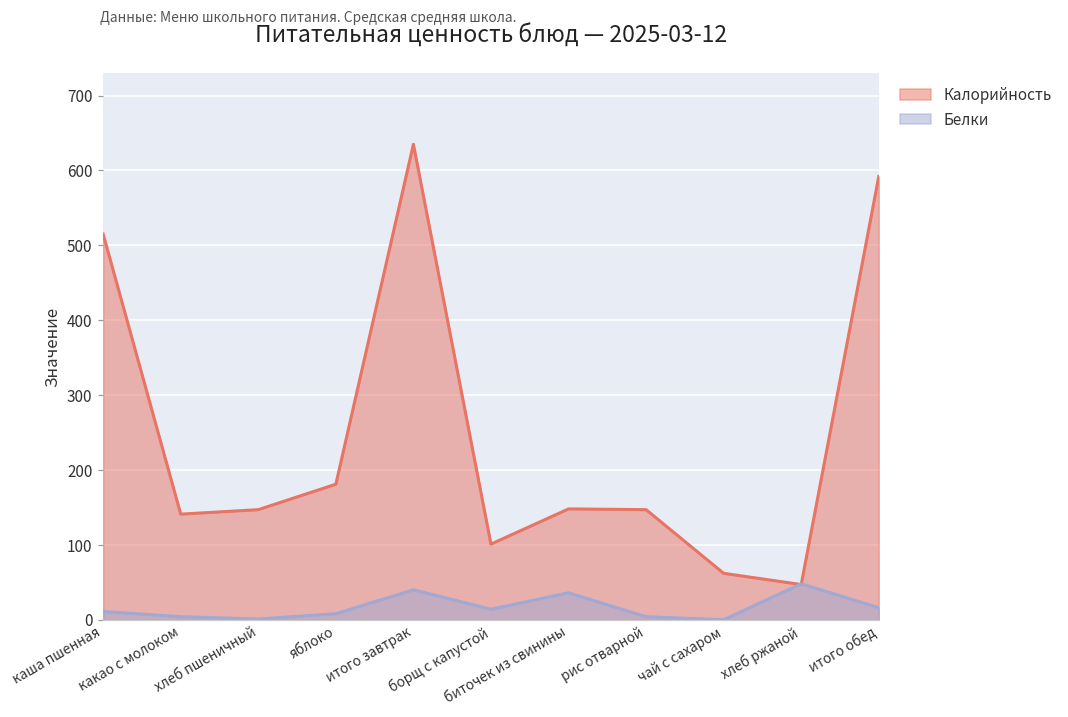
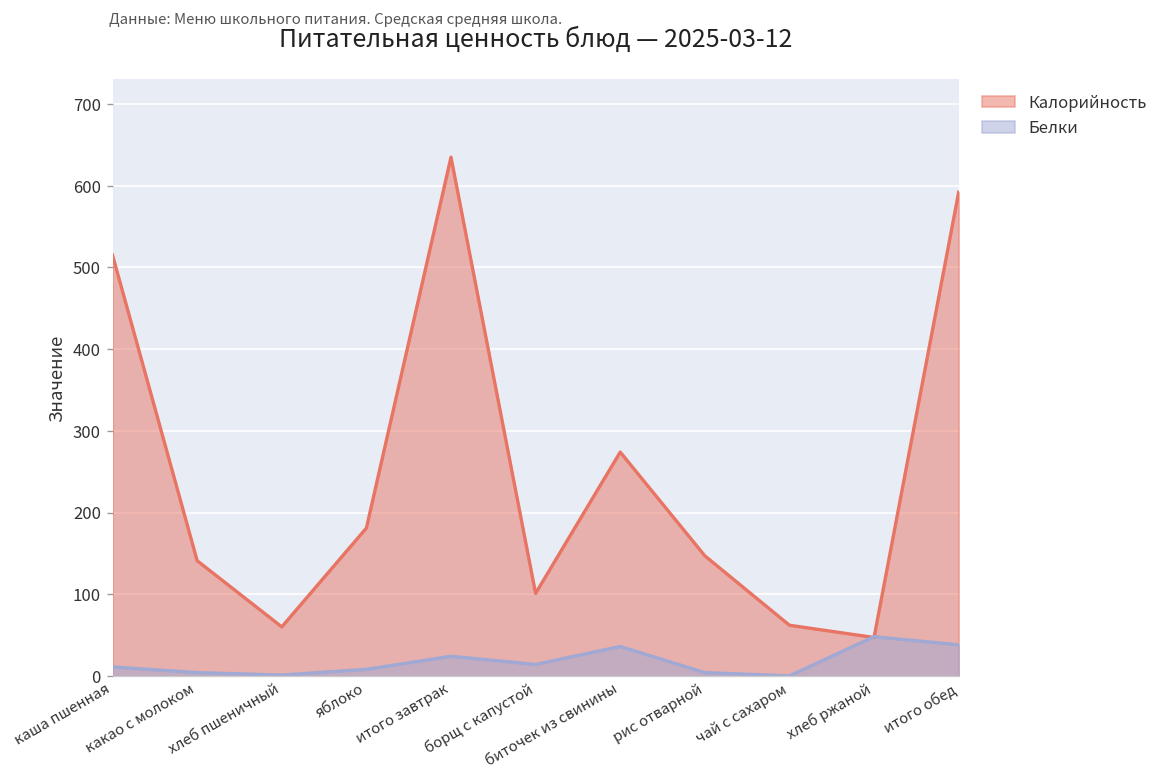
  {
    "Калорийность": {
      "каша пшенная": 520,
      "какао с молоком": 140,
-     "хлеб пшеничный": 150,
+     "хлеб пшеничный": 60,
      "яблоко": 180,
      "итого завтрак": 640,
      "борщ с капустой": 100,
-     "биточек из свинины": 150,
+     "биточек из свинины": 270,
      "рис отварной": 150,
      "чай с сахаром": 60,
      "итого обед": 590
    },
    "Белки": {
      "каша пшенная": 10,
      "какао с молоком": 0,
      "хлеб пшеничный": 0,
      "яблоко": 10,
-     "итого завтрак": 40,
+     "итого завтрак": 20,
      "борщ с капустой": 10,
      "биточек из свинины": 40,
      "рис отварной": 0,
      "чай с сахаром": 0,
-     "итого обед": 20
+     "итого обед": 40
    }
  }
